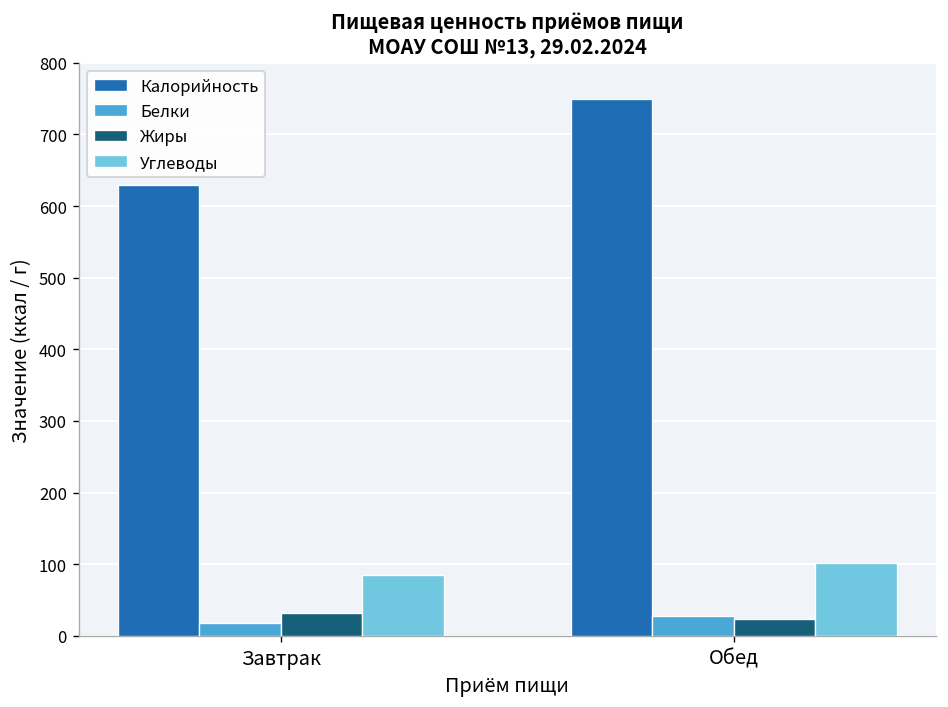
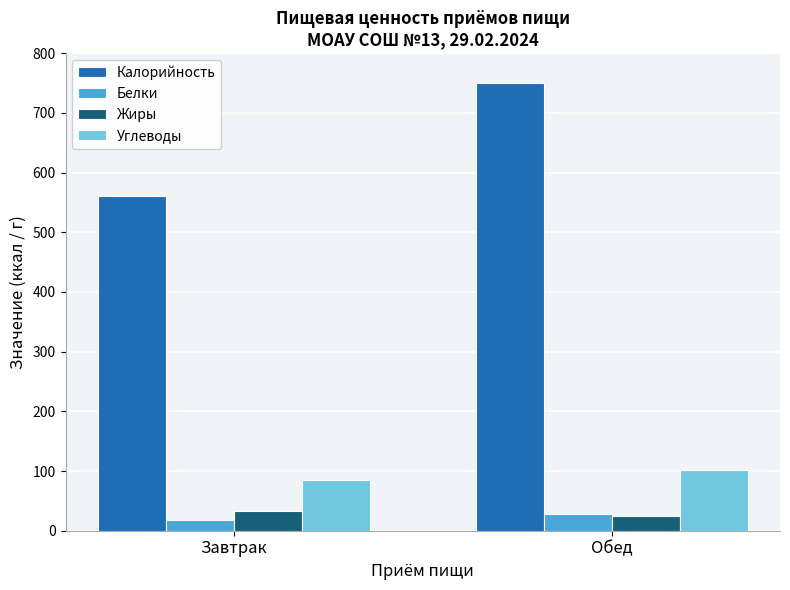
  {
    "Калорийность": {
-     "Завтрак": 630,
+     "Завтрак": 560,
      "Обед": 750
    },
    "Жиры": {
      "Завтрак": 30,
      "Обед": 20
    }
  }
